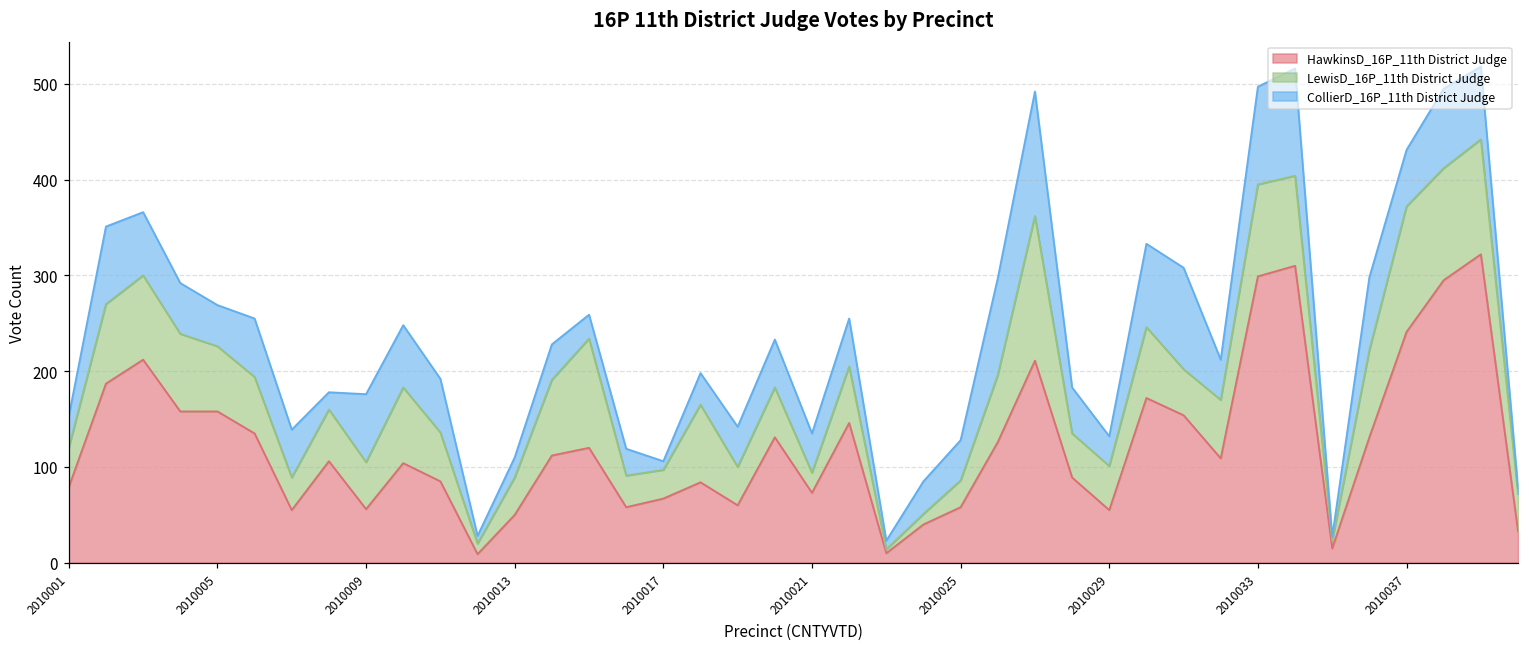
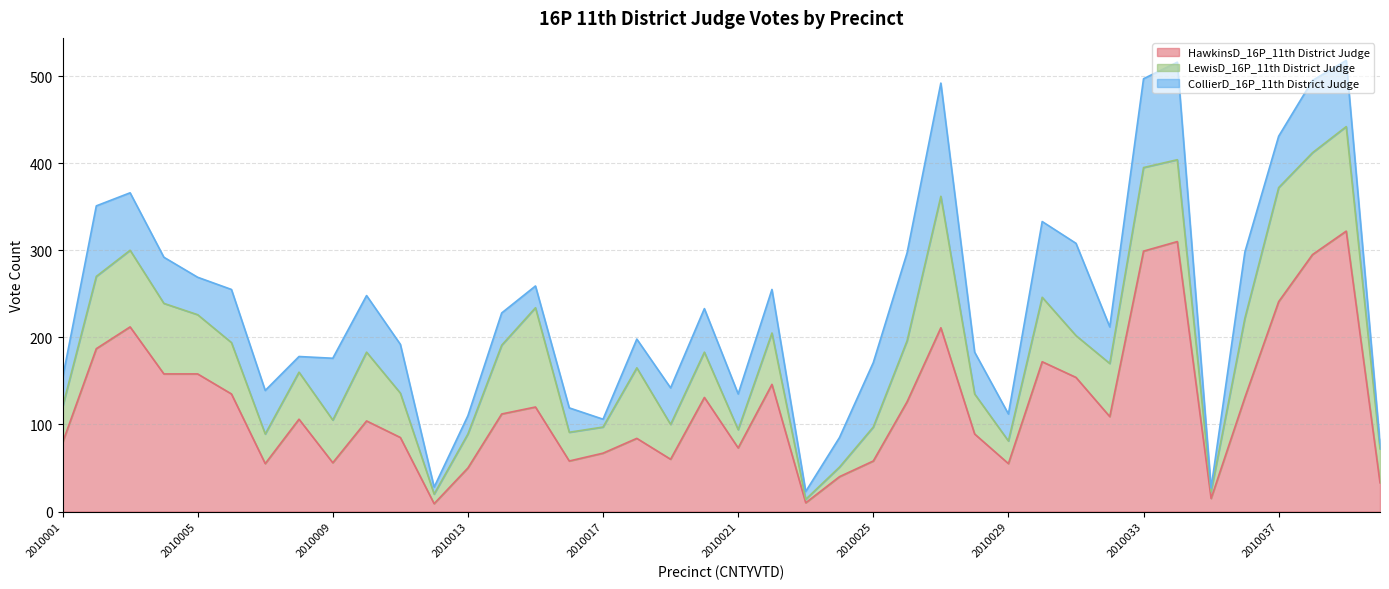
  {
    "HawkinsD_16P_11th District Judge": {
      "2010001": 80,
      "2010005": 160,
      "2010009": 60,
      "2010013": 50,
      "2010017": 70,
      "2010021": 70,
      "2010025": 60,
      "2010029": 60,
      "2010033": 300,
      "2010037": 240
    },
    "LewisD_16P_11th District Judge": {
      "2010001": 40,
      "2010005": 70,
      "2010009": 50,
      "2010013": 40,
      "2010017": 30,
      "2010021": 20,
-     "2010025": 30,
-     "2010029": 50,
+     "2010025": 40,
+     "2010029": 30,
      "2010033": 100,
      "2010037": 130
    },
    "CollierD_16P_11th District Judge": {
      "2010001": 30,
      "2010005": 40,
      "2010009": 70,
      "2010013": 20,
      "2010017": 10,
      "2010021": 40,
-     "2010025": 40,
+     "2010025": 70,
      "2010029": 30,
      "2010033": 100,
      "2010037": 60
    }
  }
